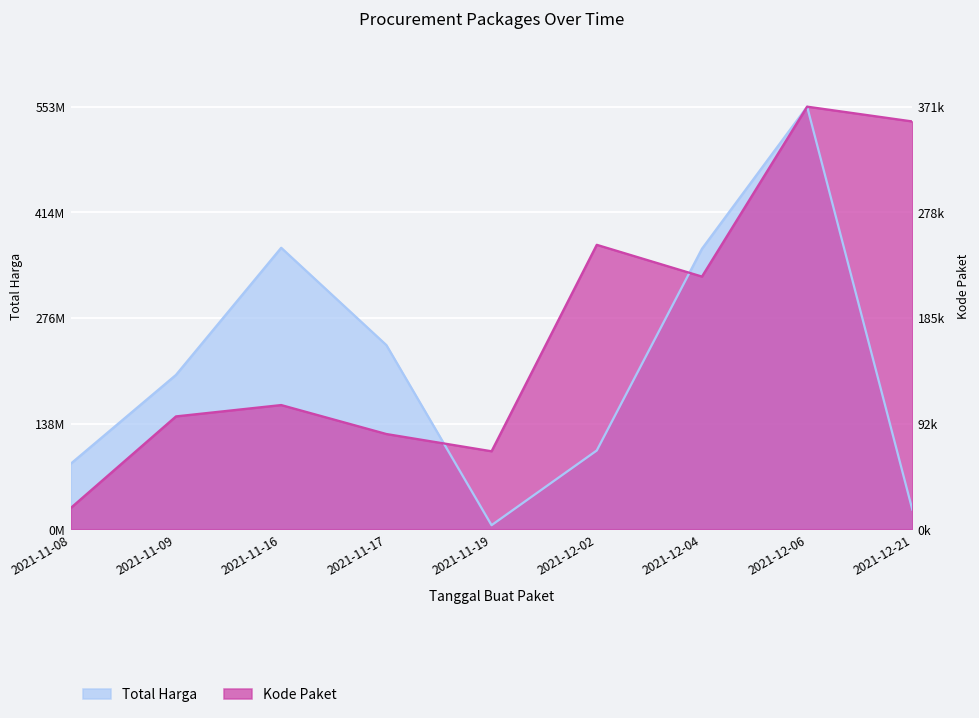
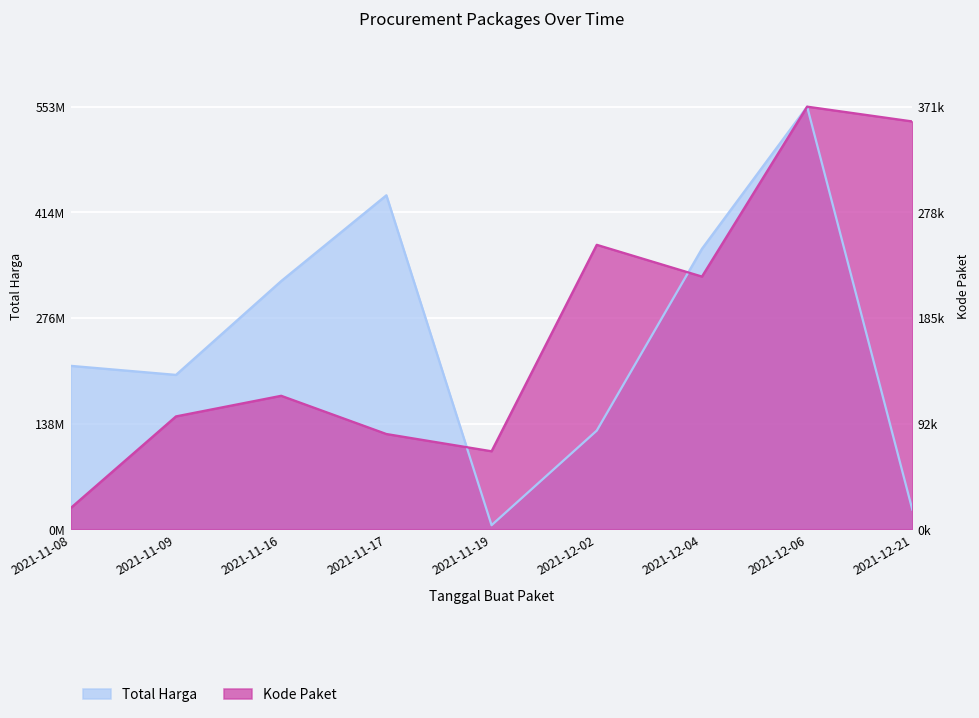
  {
    "Total Harga": {
-     "2021-11-08": 90000000,
+     "2021-11-08": 210000000,
      "2021-11-09": 200000000,
-     "2021-11-16": 370000000,
-     "2021-11-17": 240000000,
+     "2021-11-16": 320000000,
+     "2021-11-17": 440000000,
      "2021-11-19": 10000000,
-     "2021-12-02": 100000000,
+     "2021-12-02": 130000000,
      "2021-12-04": 370000000,
      "2021-12-21": 30000000
    },
    "Kode Paket": {
      "2021-11-08": 30000000,
      "2021-11-09": 150000000,
-     "2021-11-16": 160000000,
+     "2021-11-16": 170000000,
      "2021-11-17": 120000000,
      "2021-11-19": 100000000,
      "2021-12-02": 370000000,
      "2021-12-04": 330000000,
      "2021-12-21": 530000000
    }
  }
